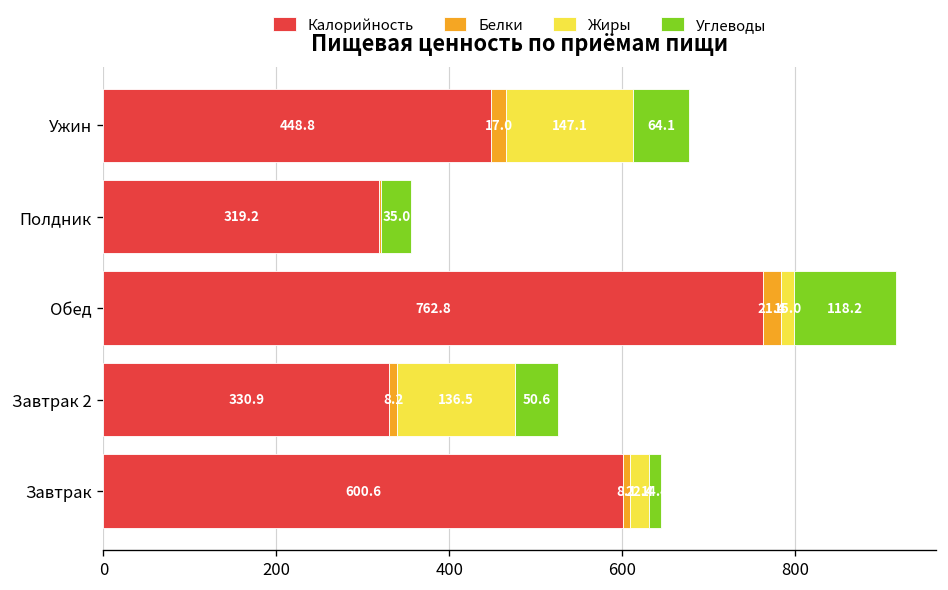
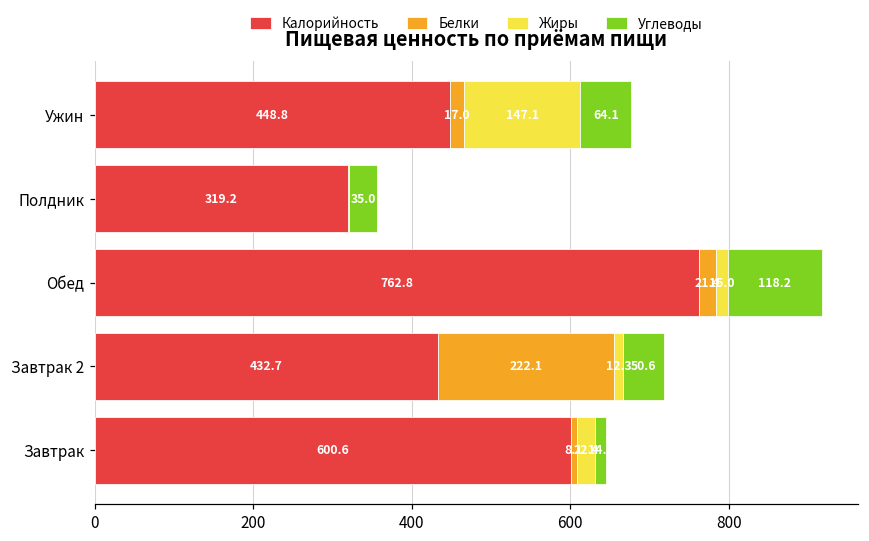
  {
    "Калорийность": {
      "Ужин": 448.8,
      "Полдник": 319.2,
      "Обед": 762.8,
-     "Завтрак 2": 330.9,
+     "Завтрак 2": 432.7,
      "Завтрак": 600.6
    },
    "Белки": {
      "Ужин": 17.0,
-     "Завтрак 2": 8.2
+     "Завтрак 2": 222.1
    },
    "Жиры": {
      "Ужин": 147.1,
-     "Завтрак 2": 136.5
+     "Завтрак 2": 12.3
    },
    "Углеводы": {
      "Ужин": 64.1,
      "Полдник": 35.0,
      "Обед": 118.2,
      "Завтрак 2": 50.6
    }
  }
